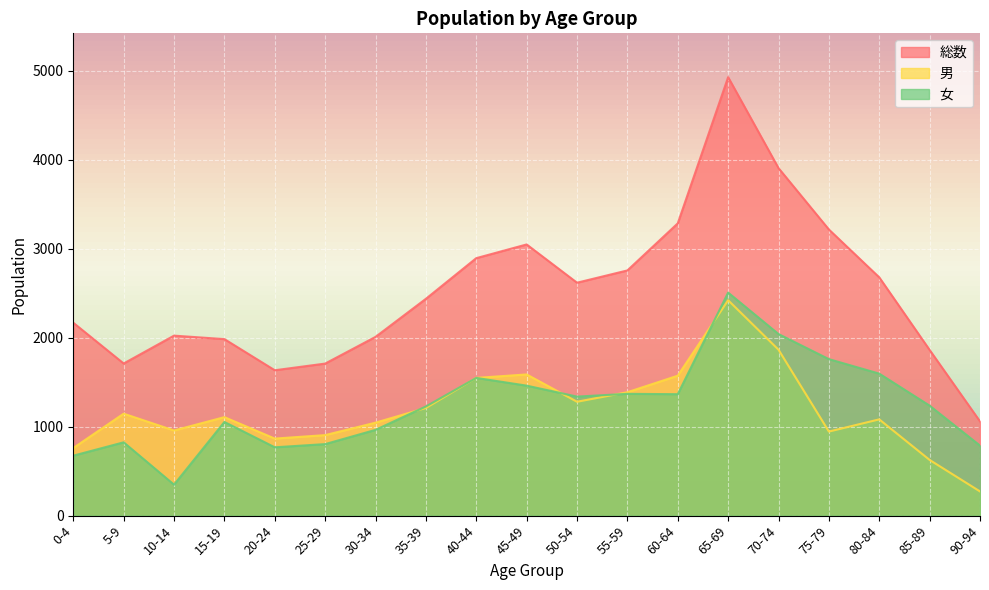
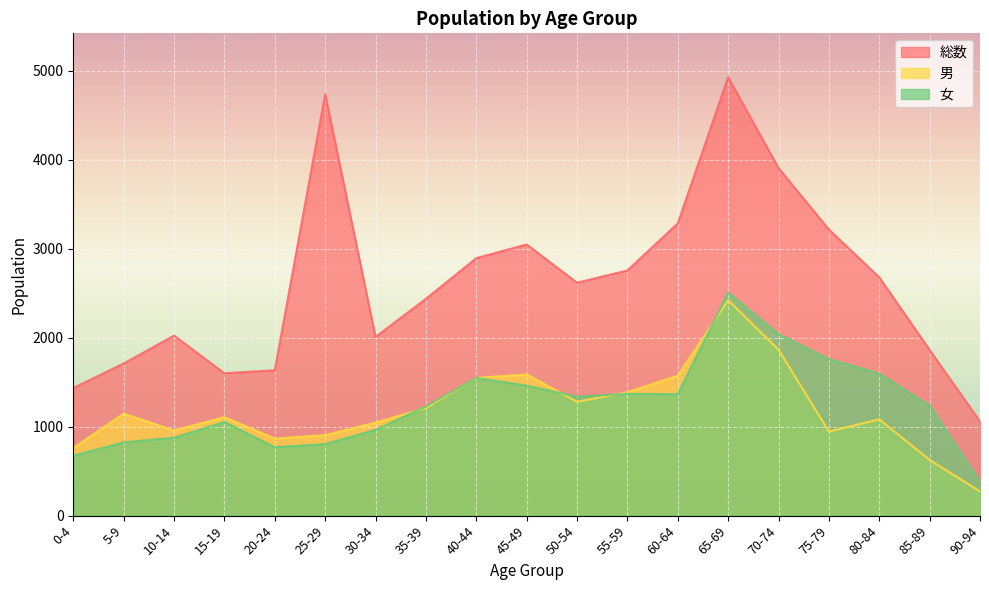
  {
    "総数": {
-     "0-4": 2200,
+     "0-4": 1400,
      "5-9": 1700,
      "10-14": 2000,
-     "15-19": 2000,
+     "15-19": 1600,
      "20-24": 1600,
-     "25-29": 1700,
+     "25-29": 4700,
      "30-34": 2000,
      "35-39": 2400,
      "40-44": 2900,
      "45-49": 3000,
      "50-54": 2600,
      "55-59": 2800,
      "60-64": 3300,
      "65-69": 4900,
      "70-74": 3900,
      "75-79": 3200,
      "80-84": 2700,
      "85-89": 1900,
      "90-94": 1100
    },
    "男": {
      "0-4": 800,
      "5-9": 1100,
      "10-14": 1000,
      "15-19": 1100,
      "20-24": 900,
      "25-29": 900,
      "30-34": 1000,
      "45-49": 1600,
      "50-54": 1300,
      "60-64": 1600,
      "65-69": 2400,
      "70-74": 1900,
      "75-79": 900,
      "80-84": 1100,
      "85-89": 600,
      "90-94": 300
    },
    "女": {
      "0-4": 700,
      "5-9": 800,
-     "10-14": 300,
+     "10-14": 900,
      "15-19": 1100,
      "20-24": 800,
      "25-29": 800,
      "30-34": 1000,
      "45-49": 1500,
      "50-54": 1300,
      "60-64": 1400,
      "65-69": 2500,
      "70-74": 2000,
      "75-79": 1800,
      "80-84": 1600,
      "85-89": 1200,
-     "90-94": 800
+     "90-94": 400
    }
  }
